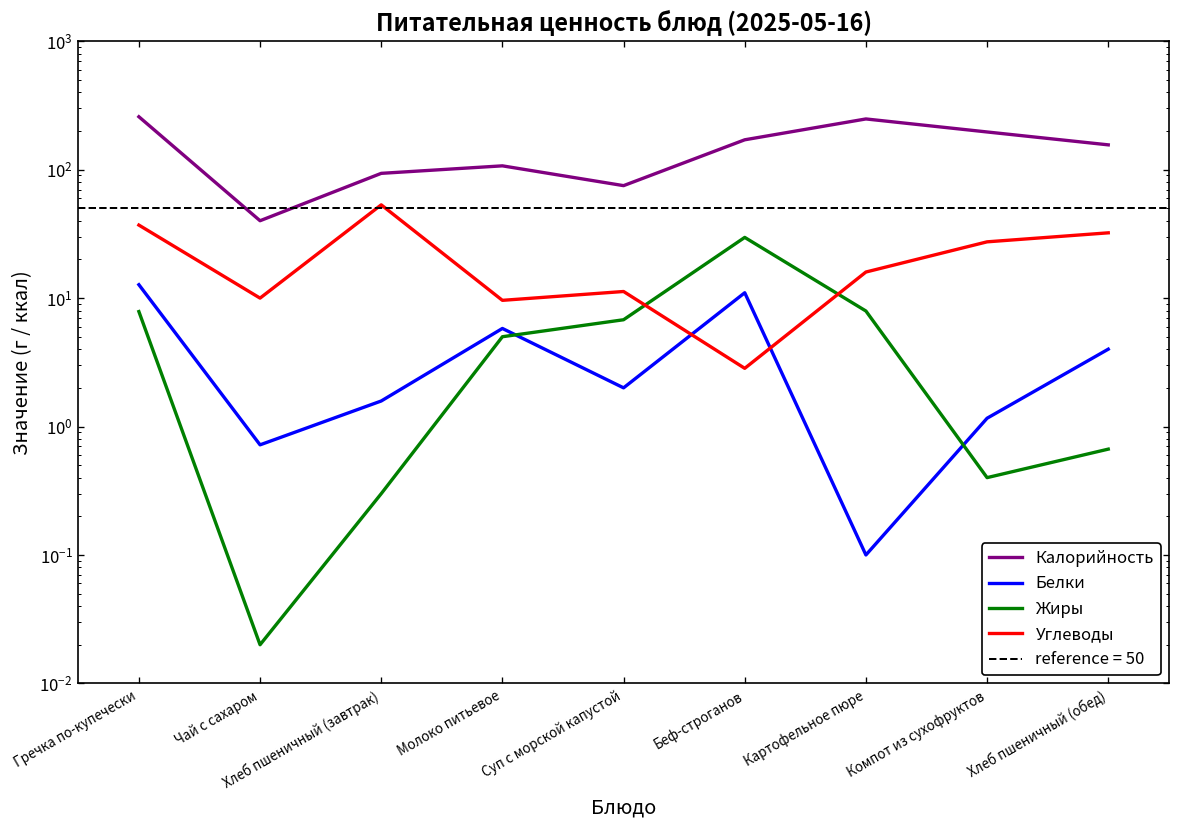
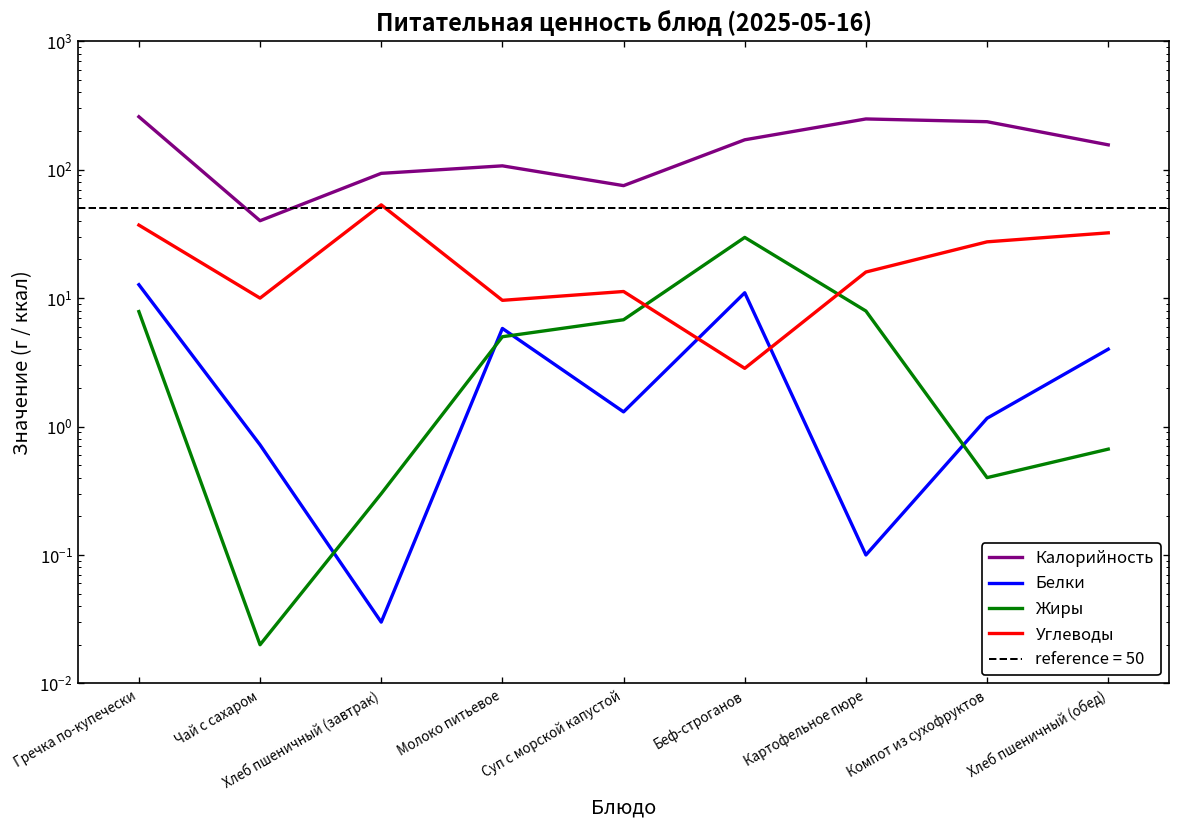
  {
    "Калорийность": {
      "Гречка по-купечески": 260,
      "Чай с сахаром": 40,
      "Хлеб пшеничный (завтрак)": 90,
      "Молоко питьевое": 110,
      "Суп с морской капустой": 80,
      "Беф-строганов": 170,
      "Картофельное пюре": 250,
-     "Компот из сухофруктов": 200,
+     "Компот из сухофруктов": 240,
      "Хлеб пшеничный (обед)": 160
    },
    "Белки": {
      "Гречка по-купечески": 13,
      "Чай с сахаром": 0.7,
-     "Хлеб пшеничный (завтрак)": 1.6,
+     "Хлеб пшеничный (завтрак)": 0.03,
      "Молоко питьевое": 6,
-     "Суп с морской капустой": 2.0,
+     "Суп с морской капустой": 1.3,
      "Беф-строганов": 11,
      "Картофельное пюре": 0.10,
      "Компот из сухофруктов": 1.2,
      "Хлеб пшеничный (обед)": 4.0
    },
    "Жиры": {
      "Гречка по-купечески": 8,
      "Чай с сахаром": 0.02,
      "Хлеб пшеничный (завтрак)": 0.30,
      "Молоко питьевое": 5,
      "Суп с морской капустой": 7,
      "Беф-строганов": 30,
      "Картофельное пюре": 8,
      "Компот из сухофруктов": 0.40,
      "Хлеб пшеничный (обед)": 0.7
    },
    "Углеводы": {
      "Гречка по-купечески": 37,
      "Чай с сахаром": 10,
      "Хлеб пшеничный (завтрак)": 50,
      "Молоко питьевое": 10,
      "Суп с морской капустой": 11,
      "Беф-строганов": 2.8,
      "Картофельное пюре": 16,
      "Компот из сухофруктов": 27,
      "Хлеб пшеничный (обед)": 32
    }
  }
